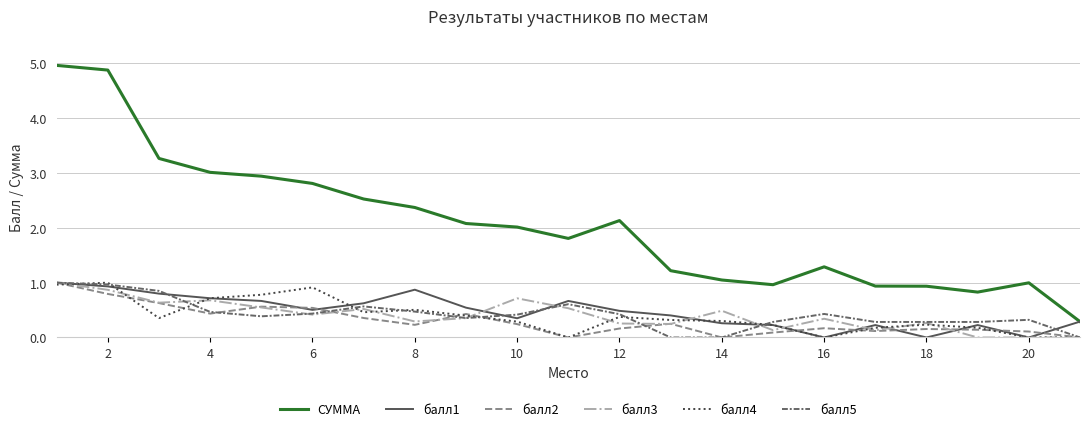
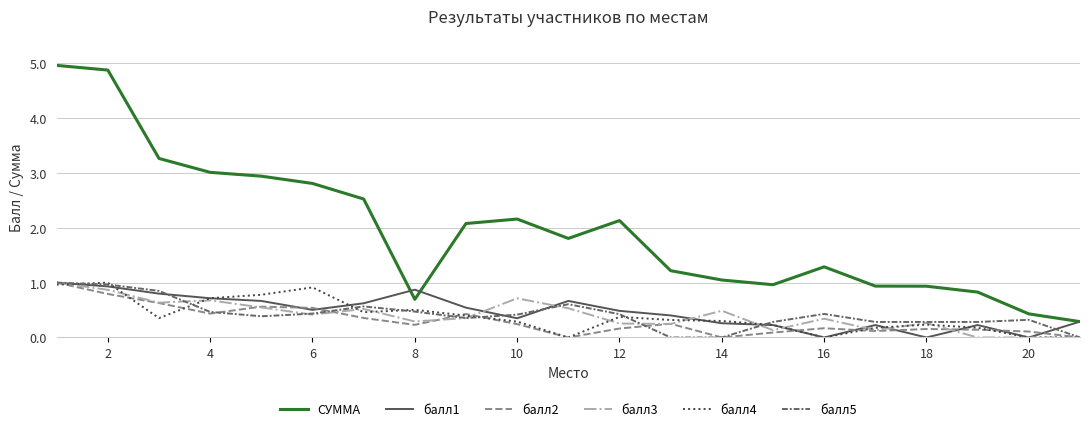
  {
    "СУММА": {
      "2": 4.9,
      "4": 3.0,
      "6": 2.8,
-     "8": 2.4,
-     "10": 2.0,
+     "8": 0.7,
+     "10": 2.2,
      "12": 2.1,
      "14": 1.0,
      "16": 1.3,
      "18": 0.9,
-     "20": 1.0
+     "20": 0.4
    }
  }
